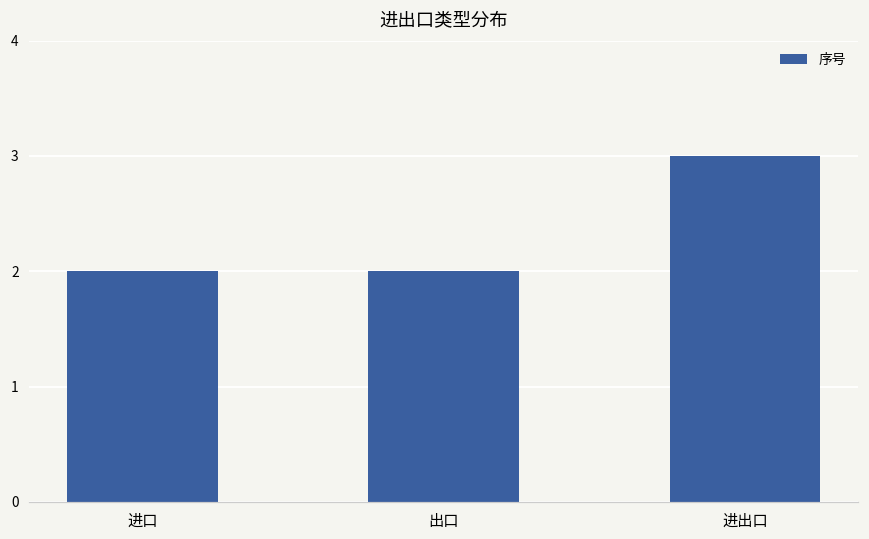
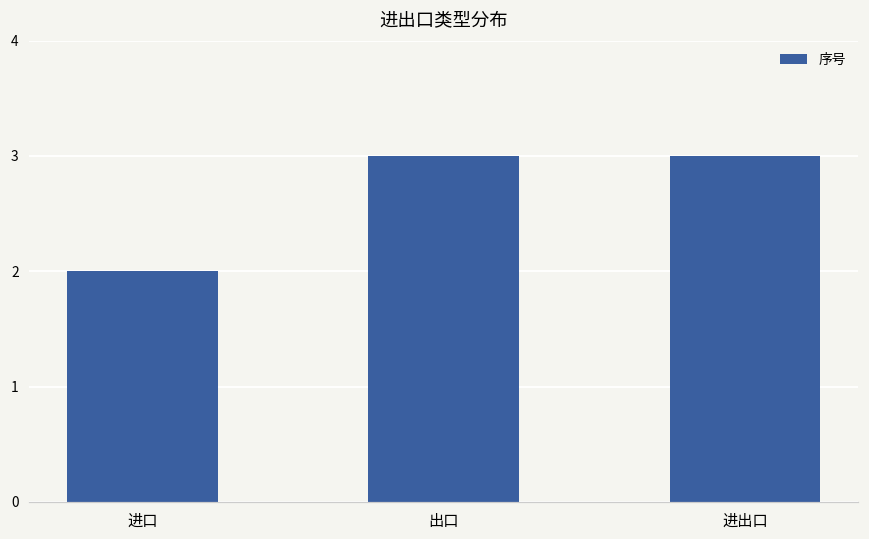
  {
    "进口": 2,
-   "出口": 2,
+   "出口": 3,
    "进出口": 3
  }
